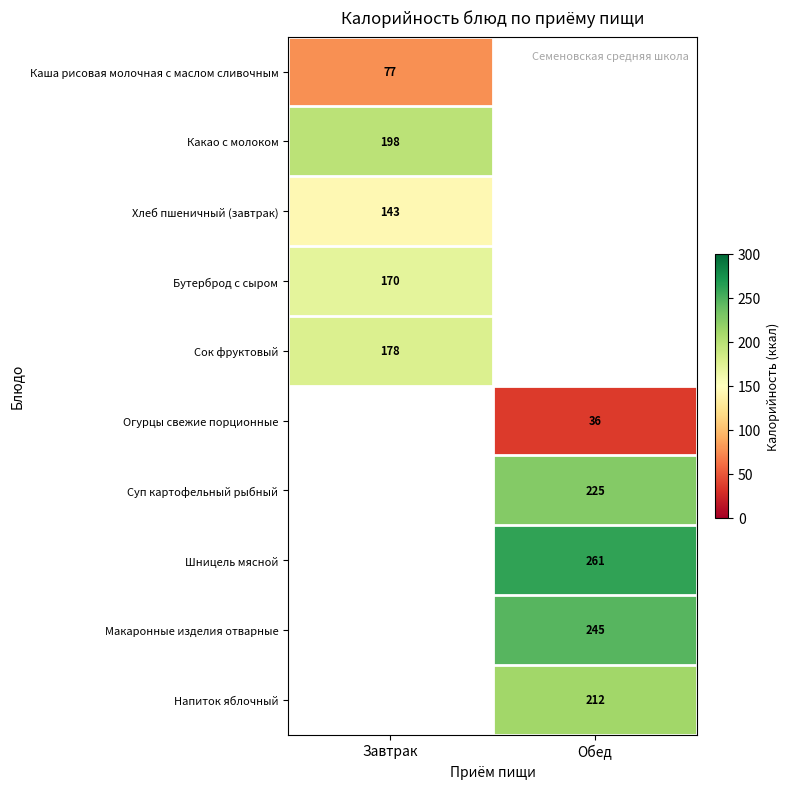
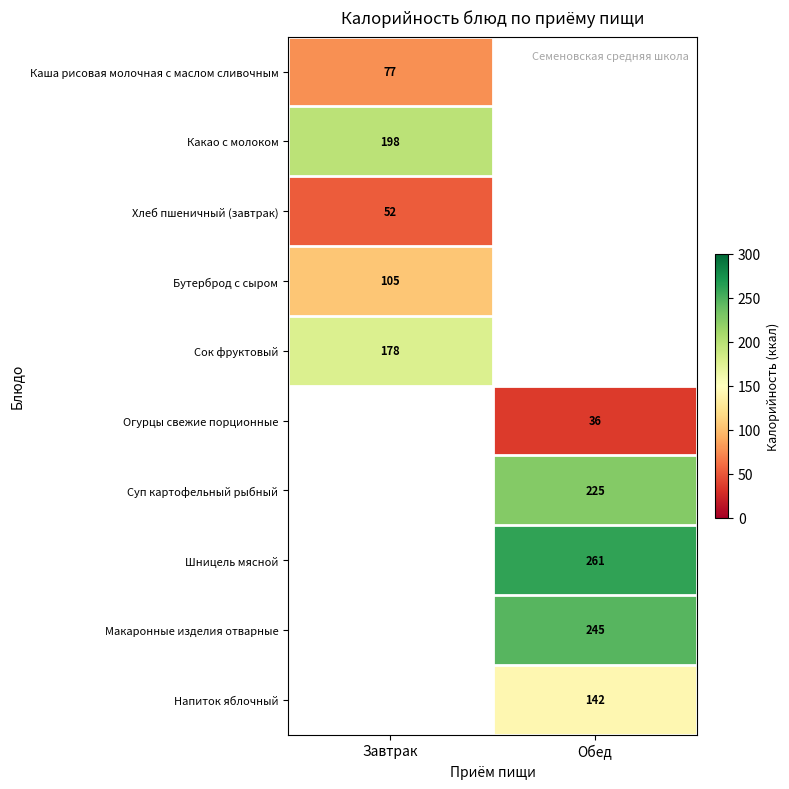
  {
    "Каша рисовая молочная с маслом сливочным": {
      "Завтрак": 77
    },
    "Какао с молоком": {
      "Завтрак": 198
    },
    "Хлеб пшеничный (завтрак)": {
-     "Завтрак": 143
+     "Завтрак": 52
    },
    "Бутерброд с сыром": {
-     "Завтрак": 170
+     "Завтрак": 105
    },
    "Сок фруктовый": {
      "Завтрак": 178
    },
    "Огурцы свежие порционные": {
      "Обед": 36
    },
    "Суп картофельный рыбный": {
      "Обед": 225
    },
    "Шницель мясной": {
      "Обед": 261
    },
    "Макаронные изделия отварные": {
      "Обед": 245
    },
    "Напиток яблочный": {
-     "Обед": 212
+     "Обед": 142
    }
  }
